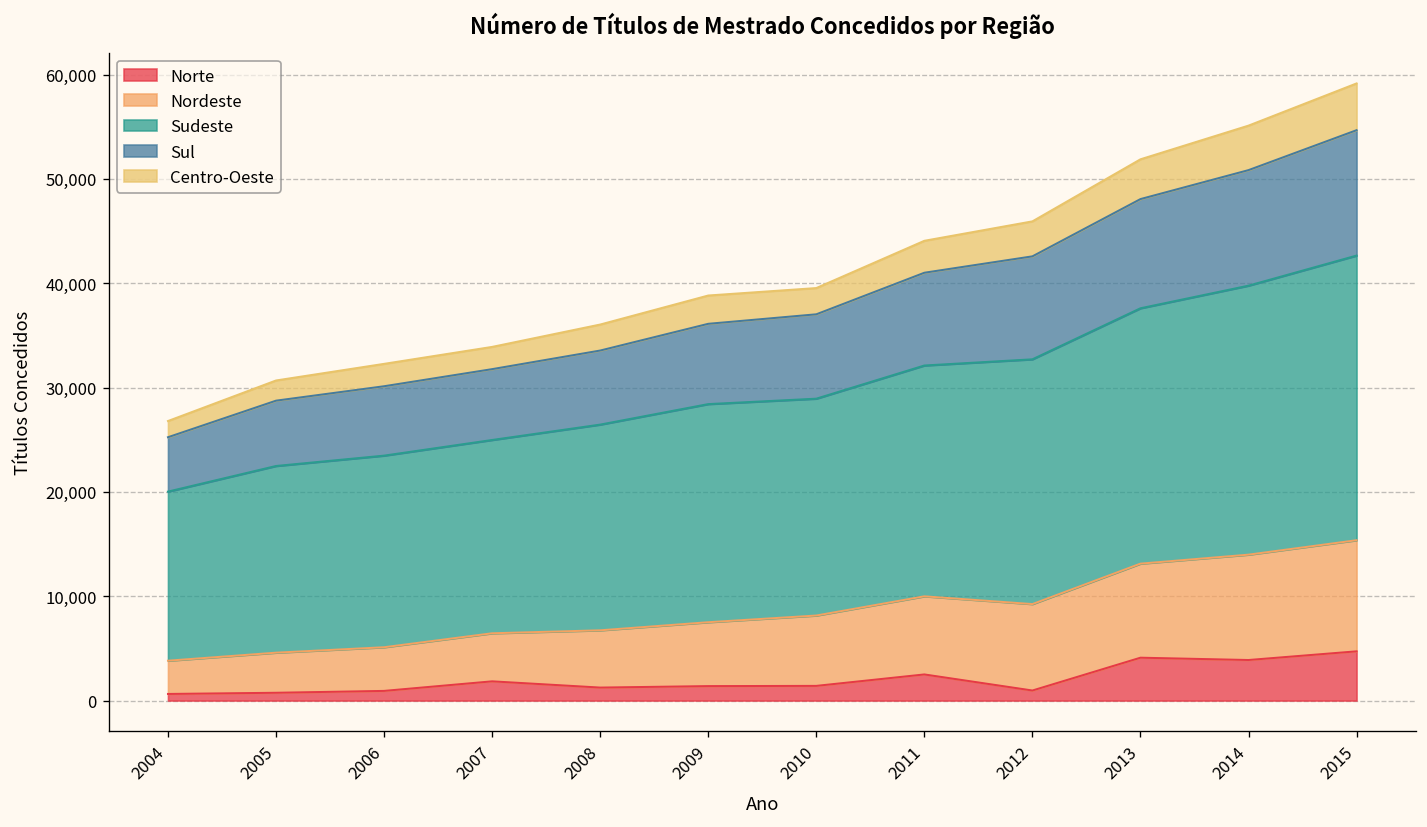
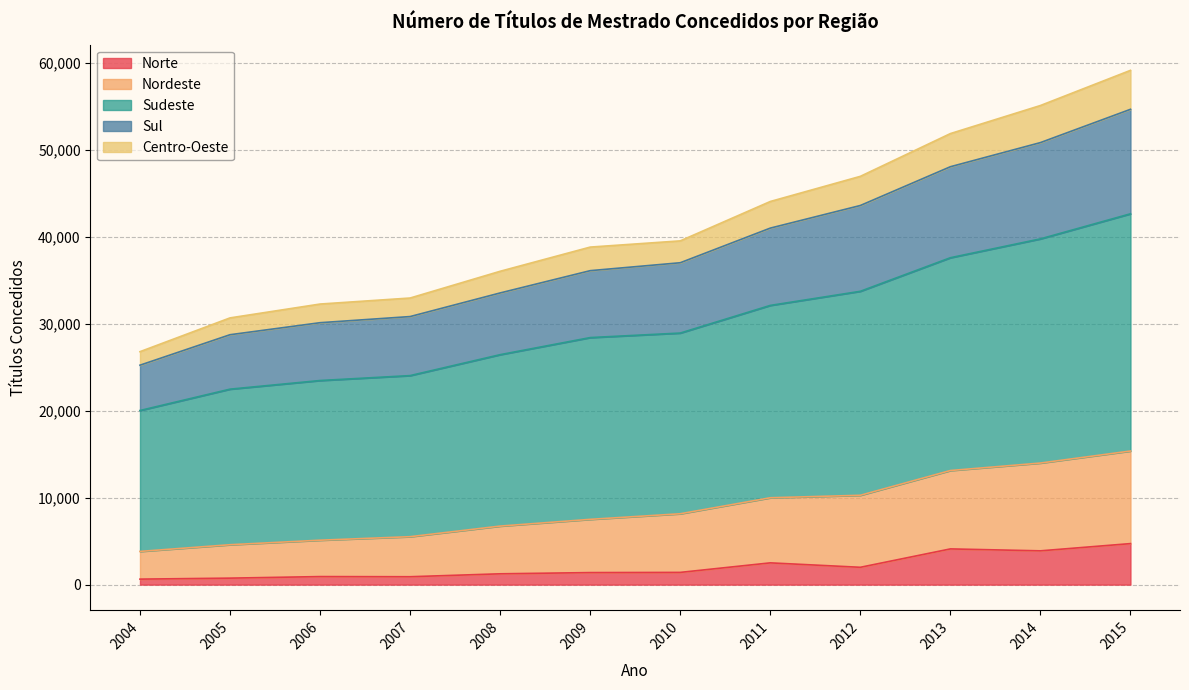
  {
    "Norte": {
      "2004": "1,000",
      "2005": "1,000",
      "2006": "1,000",
-     "2007": "2,000",
+     "2007": "1,000",
      "2008": "1,000",
      "2009": "1,000",
      "2010": "1,000",
      "2011": "3,000",
-     "2012": "1,000",
+     "2012": "2,000",
      "2013": "4,000",
      "2014": "4,000",
      "2015": "5,000"
    }
  }
